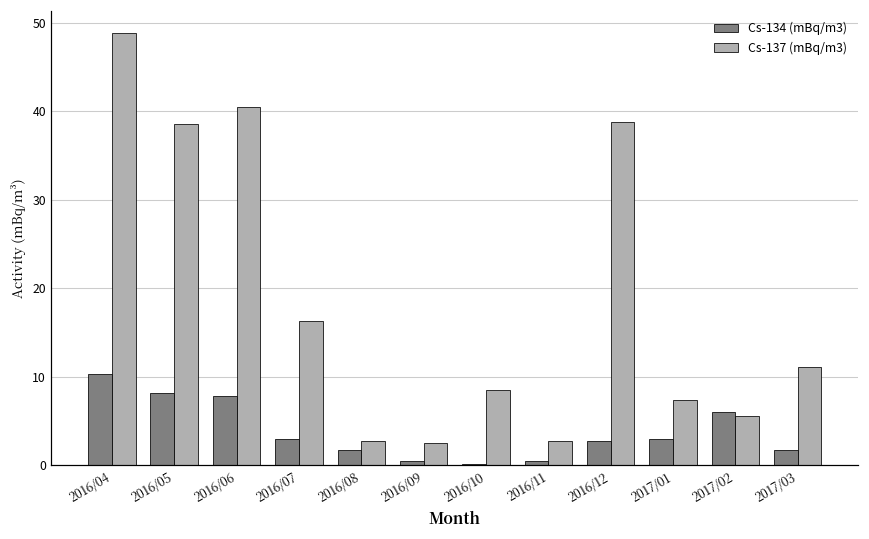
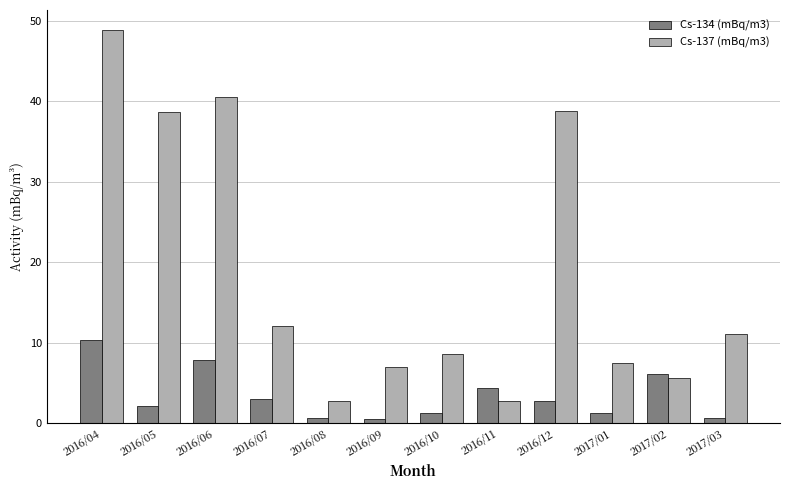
  {
    "Cs-134 (mBq/m3)": {
      "2016/04": 10,
-     "2016/05": 8,
+     "2016/05": 2,
      "2016/06": 8,
      "2016/07": 3,
-     "2016/08": 2,
+     "2016/08": 1,
      "2016/09": 0,
-     "2016/10": 0,
-     "2016/11": 0,
+     "2016/10": 1,
+     "2016/11": 4,
      "2016/12": 3,
-     "2017/01": 3,
+     "2017/01": 1,
      "2017/02": 6,
-     "2017/03": 2
+     "2017/03": 1
    },
    "Cs-137 (mBq/m3)": {
      "2016/04": 49,
      "2016/05": 39,
      "2016/06": 40,
-     "2016/07": 16,
+     "2016/07": 12,
      "2016/08": 3,
-     "2016/09": 3,
+     "2016/09": 7,
      "2016/10": 9,
      "2016/11": 3,
      "2016/12": 39,
      "2017/01": 7,
      "2017/02": 6,
      "2017/03": 11
    }
  }
